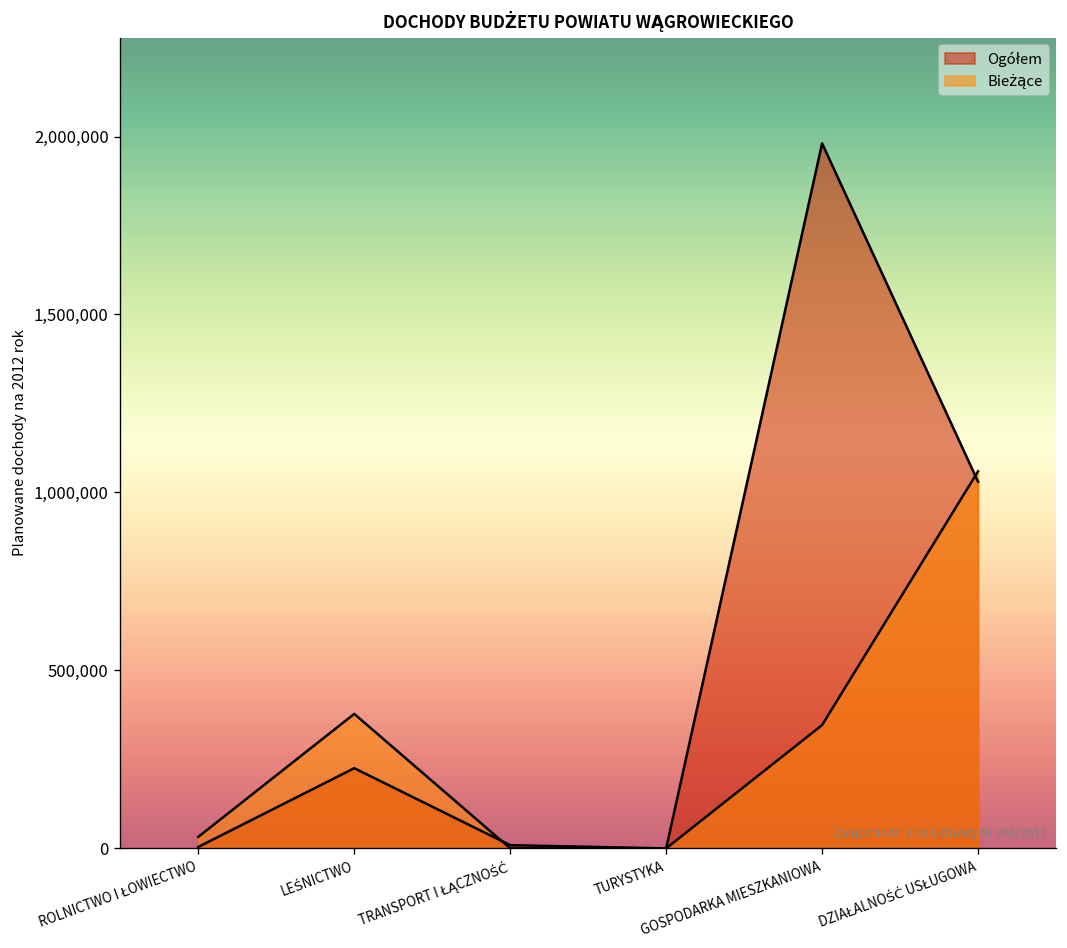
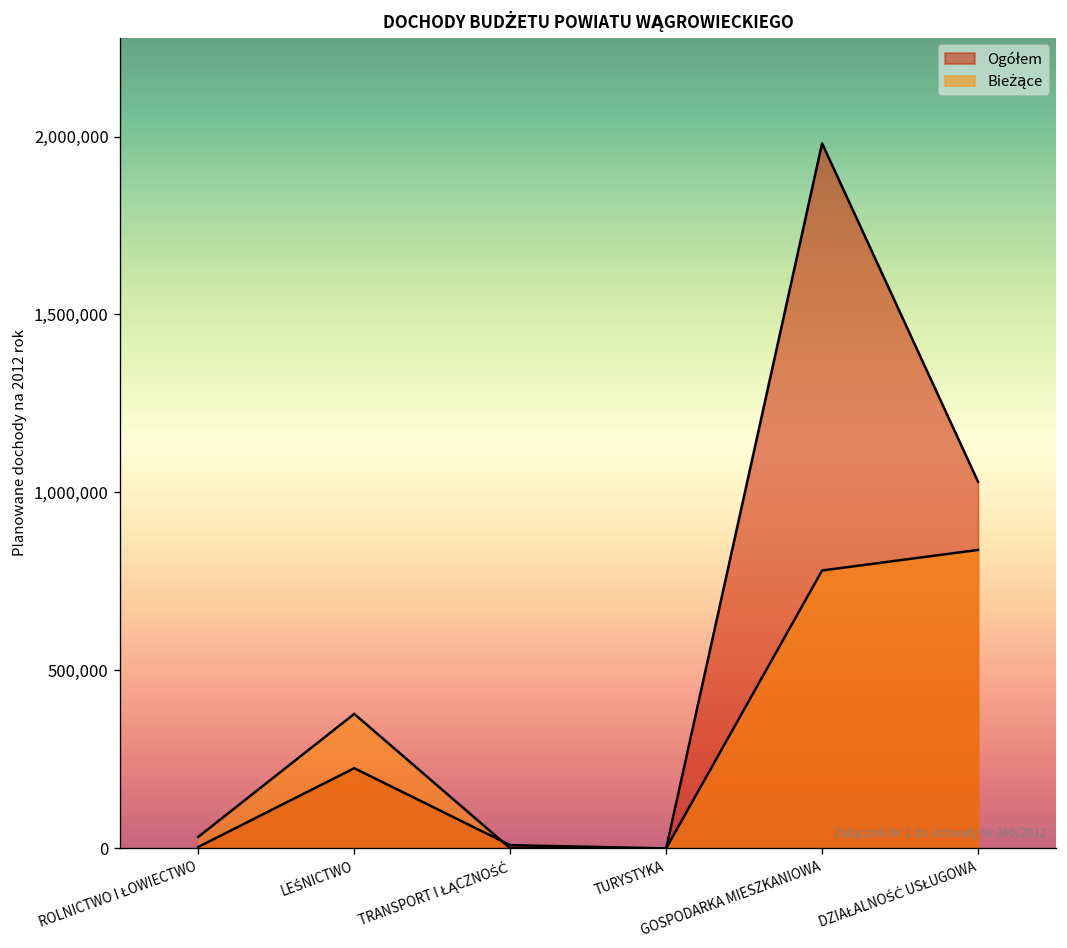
  {
    "Ogółem": {
      "ROLNICTWO I ŁOWIECTWO": "0",
      "LEŚNICTWO": "230,000",
      "TRANSPORT I ŁĄCZNOŚĆ": "10,000",
      "GOSPODARKA MIESZKANIOWA": "1,980,000",
      "DZIAŁALNOŚĆ USŁUGOWA": "1,030,000"
    },
    "Bieżące": {
      "ROLNICTWO I ŁOWIECTWO": "30,000",
      "LEŚNICTWO": "380,000",
      "TRANSPORT I ŁĄCZNOŚĆ": "0",
-     "GOSPODARKA MIESZKANIOWA": "350,000",
-     "DZIAŁALNOŚĆ USŁUGOWA": "1,060,000"
+     "GOSPODARKA MIESZKANIOWA": "780,000",
+     "DZIAŁALNOŚĆ USŁUGOWA": "840,000"
    }
  }
